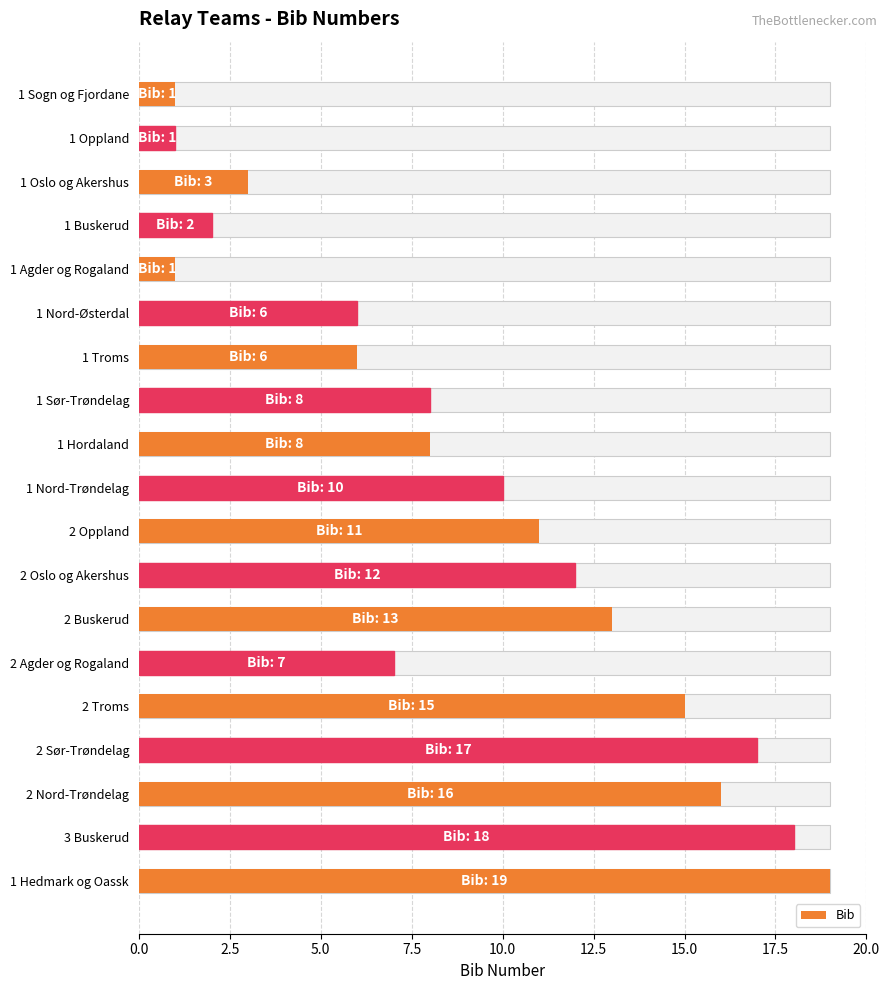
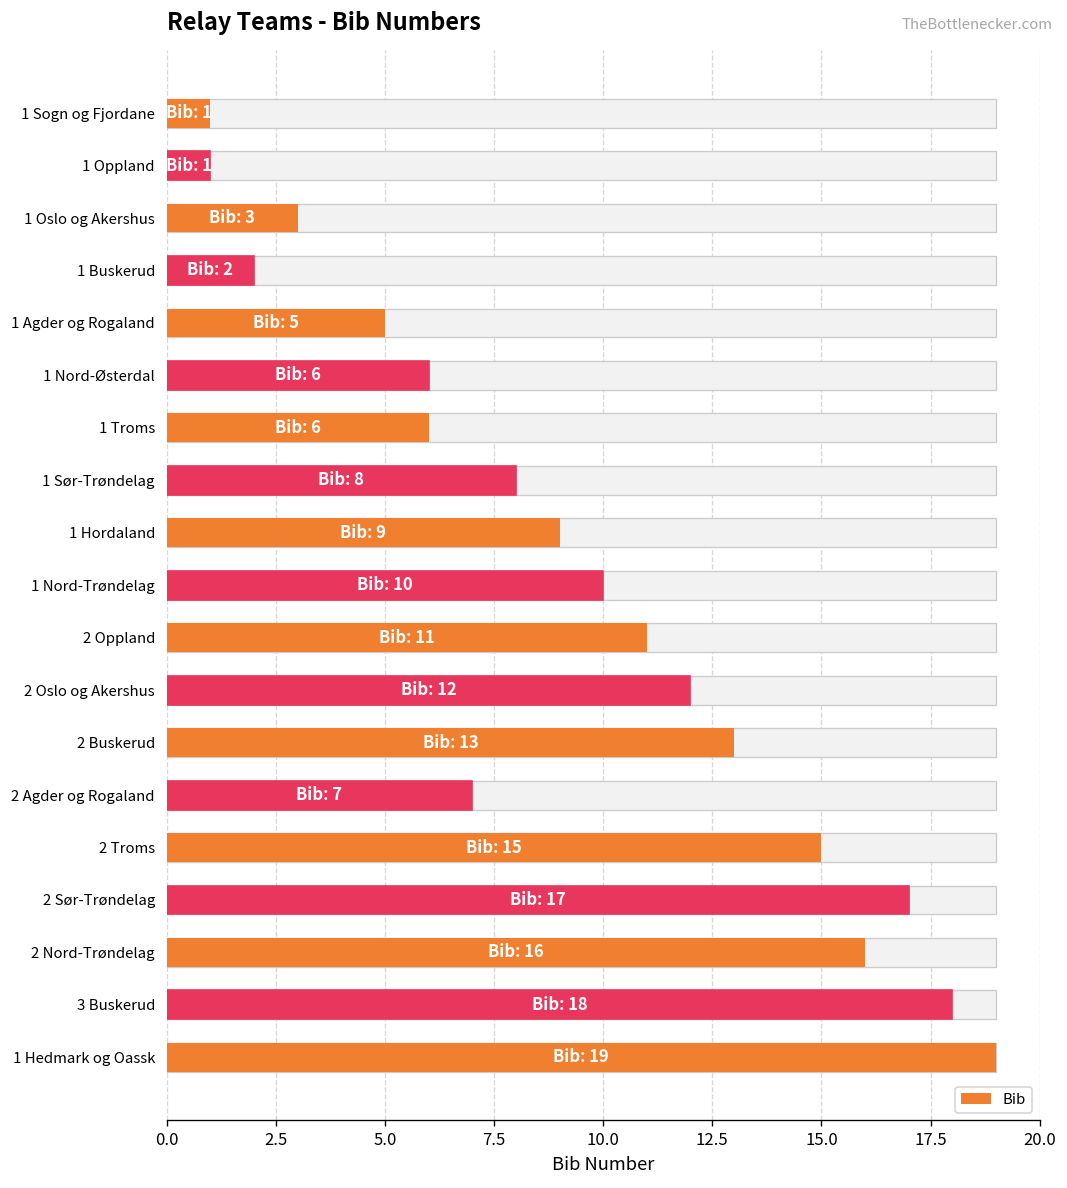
  {
    "Bib": {
-     "1 Agder og Rogaland": 1,
-     "1 Hordaland": 8,
+     "1 Agder og Rogaland": 5,
+     "1 Hordaland": 9,
      "1 Hedmark og Oassk": 19
    }
  }
